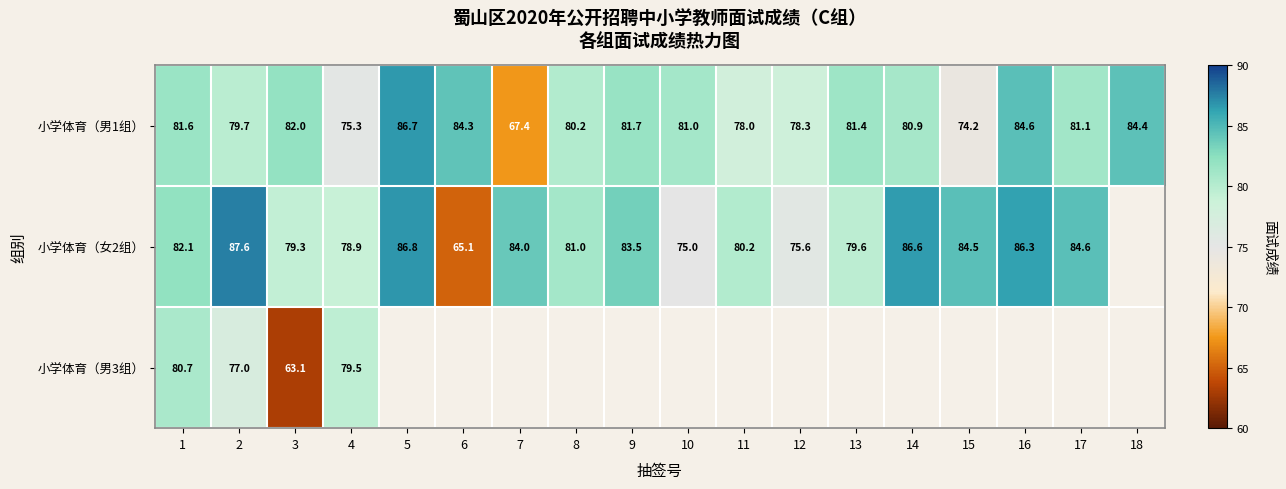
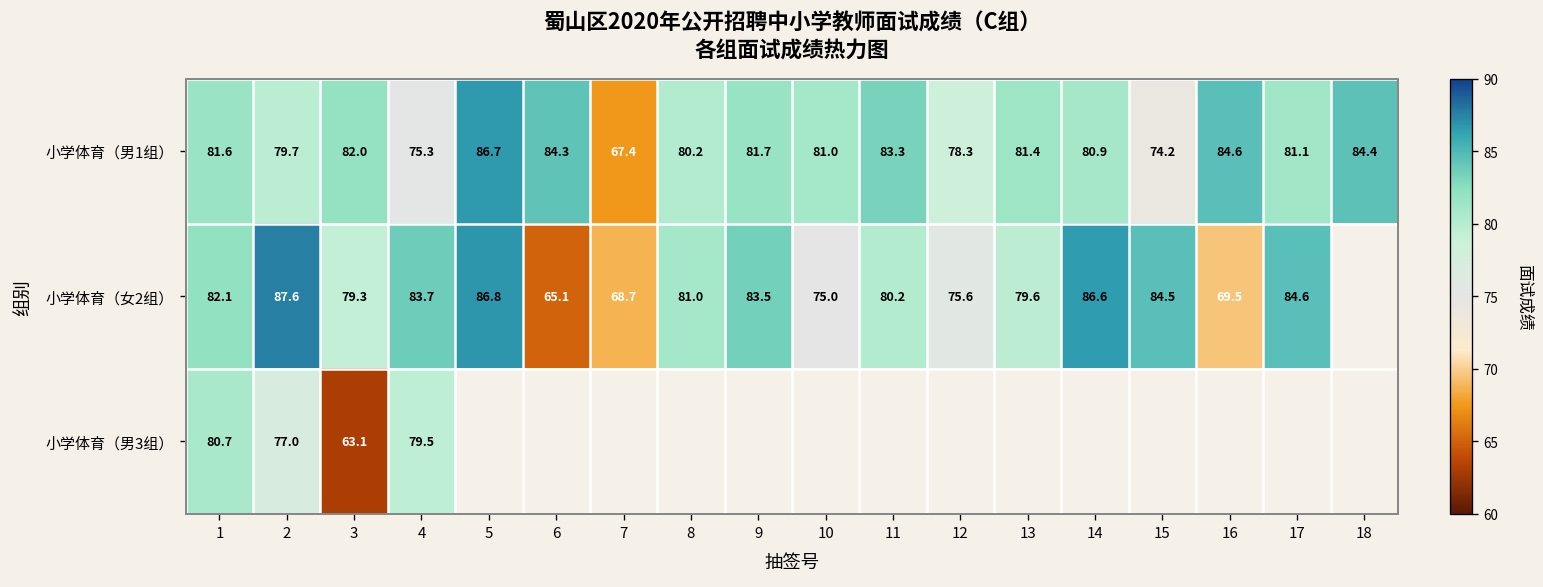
  {
    "小学体育（男1组）": {
      "1": 81.6,
      "2": 79.7,
      "3": 82.0,
      "4": 75.3,
      "5": 86.7,
      "6": 84.3,
      "7": 67.4,
      "8": 80.2,
      "9": 81.7,
      "10": 81.0,
-     "11": 78.0,
+     "11": 83.3,
      "12": 78.3,
      "13": 81.4,
      "14": 80.9,
      "15": 74.2,
      "16": 84.6,
      "17": 81.1,
      "18": 84.4
    },
    "小学体育（女2组）": {
      "1": 82.1,
      "2": 87.6,
      "3": 79.3,
-     "4": 78.9,
+     "4": 83.7,
      "5": 86.8,
      "6": 65.1,
-     "7": 84.0,
+     "7": 68.7,
      "8": 81.0,
      "9": 83.5,
      "10": 75.0,
      "11": 80.2,
      "12": 75.6,
      "13": 79.6,
      "14": 86.6,
      "15": 84.5,
-     "16": 86.3,
+     "16": 69.5,
      "17": 84.6
    },
    "小学体育（男3组）": {
      "1": 80.7,
      "2": 77.0,
      "3": 63.1,
      "4": 79.5
    }
  }
